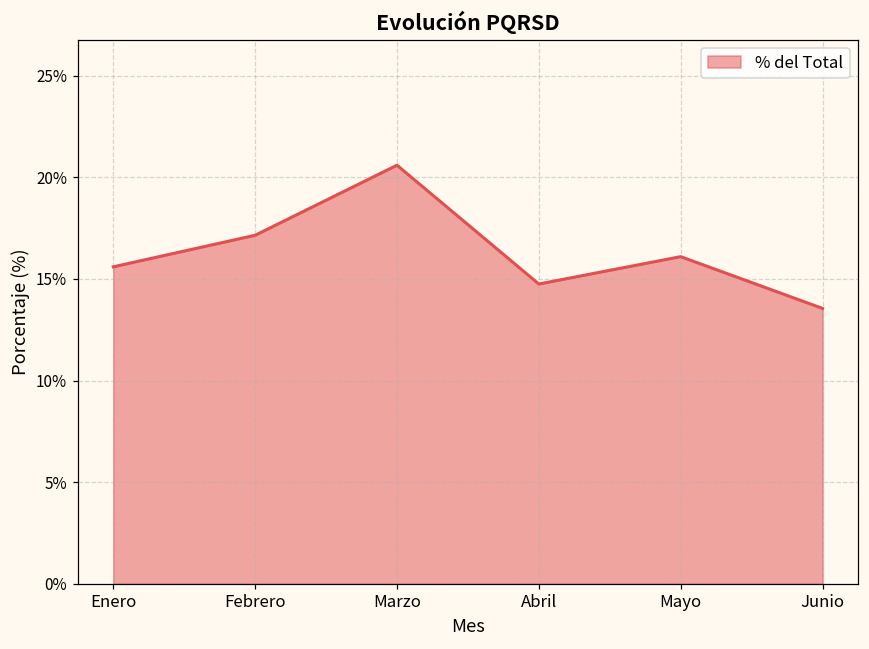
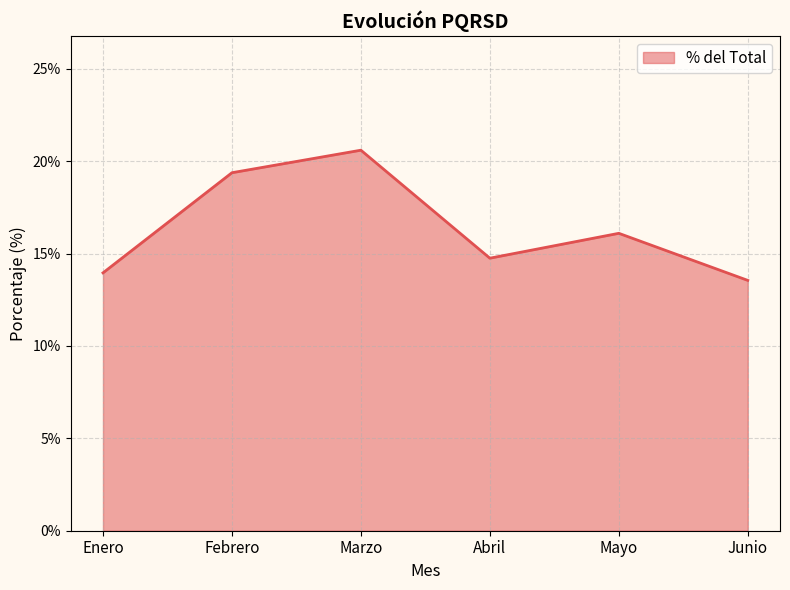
  {
-   "Enero": "15.6%",
-   "Febrero": "17.1%",
+   "Enero": "14.0%",
+   "Febrero": "19.4%",
    "Marzo": "20.6%",
    "Abril": "14.8%",
    "Mayo": "16.1%",
    "Junio": "13.6%"
  }
